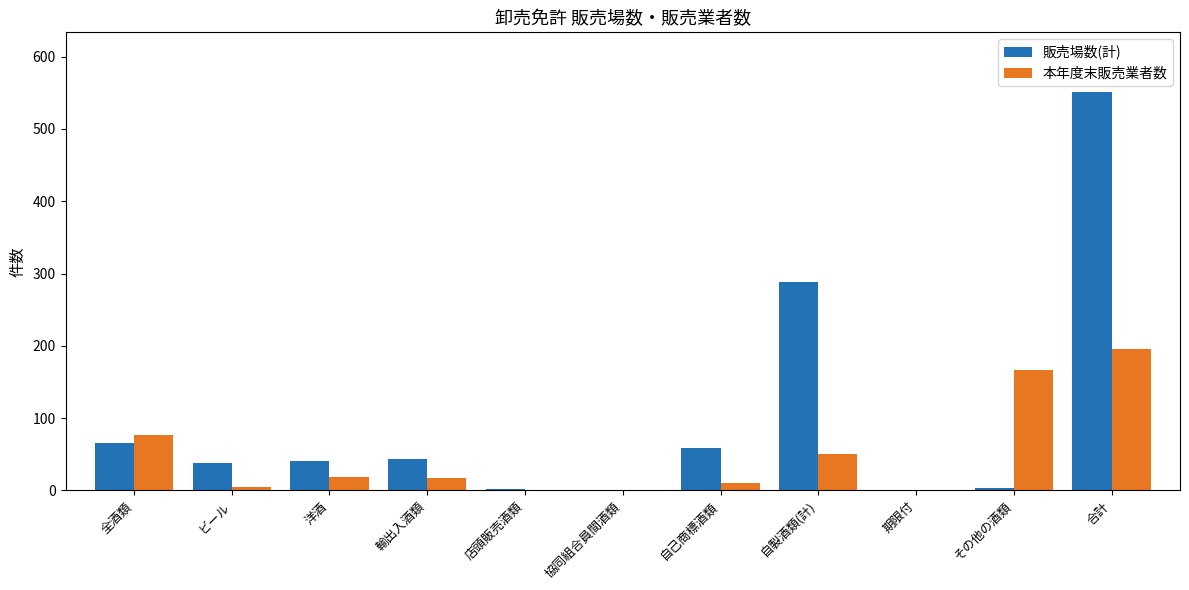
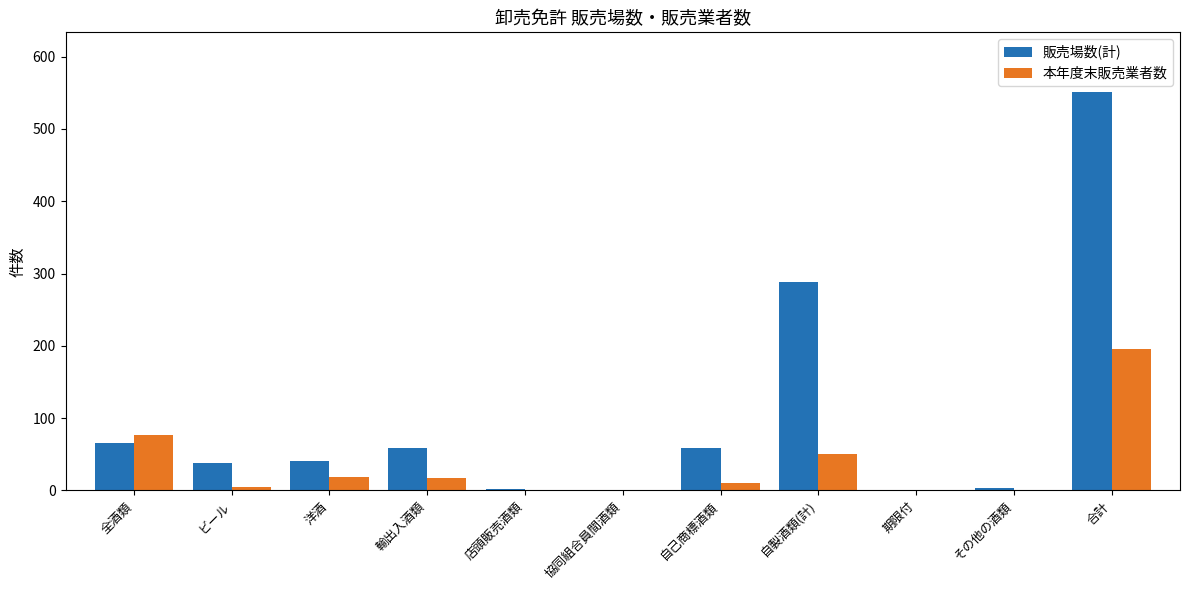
  {
    "販売場数(計)": {
      "全酒類": 70,
      "ビール": 40,
      "洋酒": 40,
-     "輸出入酒類": 40,
+     "輸出入酒類": 60,
      "自己商標酒類": 60,
      "自製酒類(計)": 290,
      "期限付": 0,
      "合計": 550
    },
    "本年度末販売業者数": {
      "全酒類": 80,
      "ビール": 10,
      "洋酒": 20,
      "輸出入酒類": 20,
      "店頭販売酒類": 0,
      "協同組合員間酒類": 0,
      "自己商標酒類": 10,
      "自製酒類(計)": 50,
      "期限付": 0,
-     "その他の酒類": 170,
+     "その他の酒類": 0,
      "合計": 200
    }
  }
